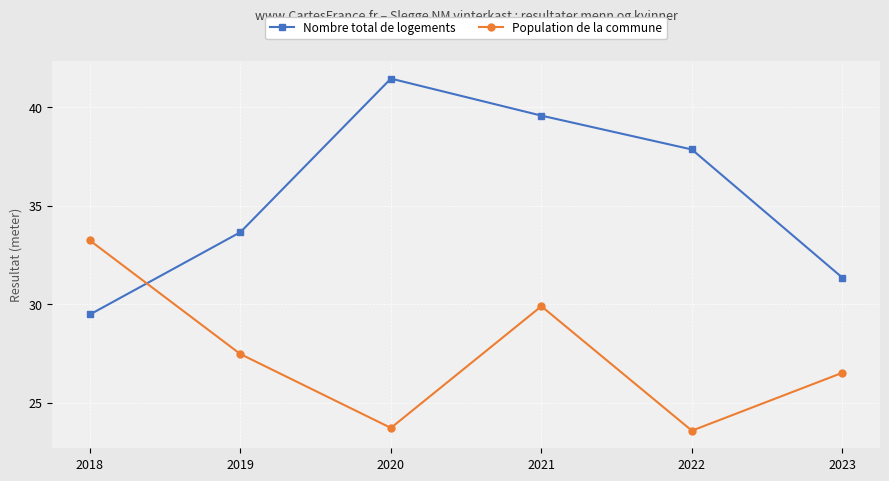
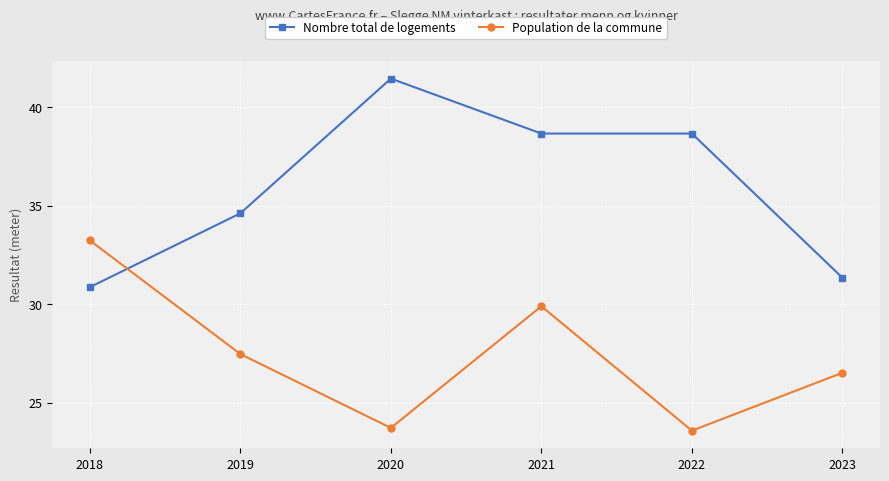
  {
    "Nombre total de logements": {
-     "2018": 29.5,
-     "2019": 33.7,
+     "2018": 30.9,
+     "2019": 34.6,
      "2020": 41.5,
-     "2021": 39.6,
-     "2022": 37.9,
+     "2021": 38.7,
+     "2022": 38.7,
      "2023": 31.3
    },
    "Population de la commune": {
      "2018": 33.2,
      "2019": 27.5,
      "2020": 23.7,
      "2021": 29.9,
      "2022": 23.6,
      "2023": 26.5
    }
  }
